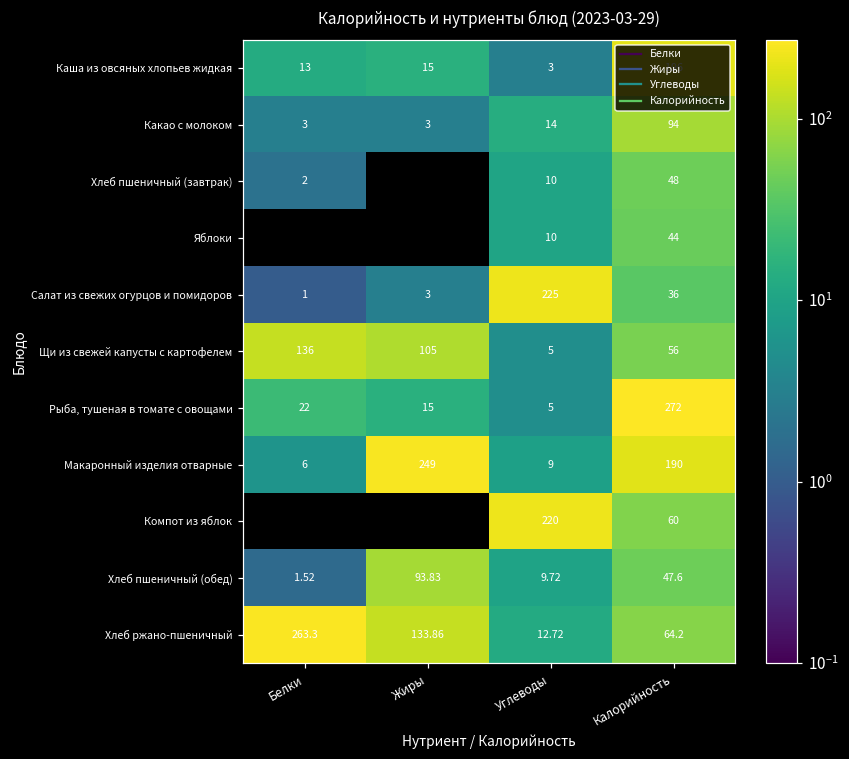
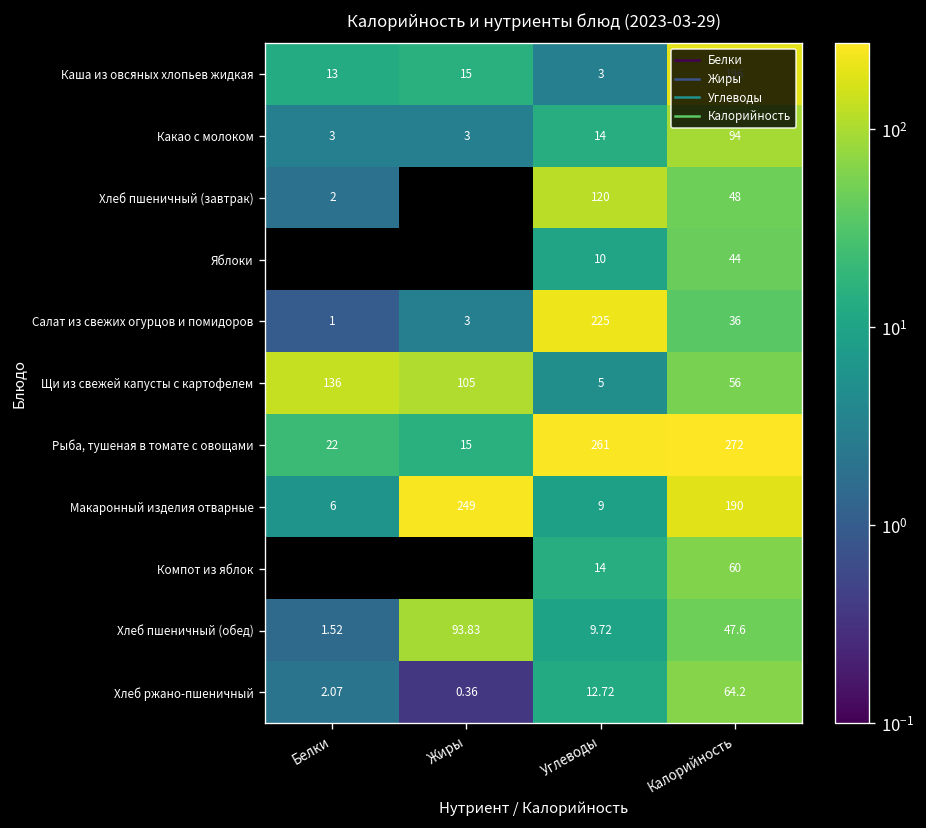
  {
    "Каша из овсяных хлопьев жидкая": {
      "Белки": 13,
      "Жиры": 15,
      "Углеводы": 3
    },
    "Какао с молоком": {
      "Белки": 3,
      "Жиры": 3,
      "Углеводы": 14,
      "Калорийность": 94
    },
    "Хлеб пшеничный (завтрак)": {
      "Белки": 2,
-     "Углеводы": 10,
+     "Углеводы": 120,
      "Калорийность": 48
    },
    "Яблоки": {
      "Углеводы": 10,
      "Калорийность": 44
    },
    "Салат из свежих огурцов и помидоров": {
      "Белки": 1,
      "Жиры": 3,
      "Углеводы": 225,
      "Калорийность": 36
    },
    "Щи из свежей капусты с картофелем": {
      "Белки": 136,
      "Жиры": 105,
      "Углеводы": 5,
      "Калорийность": 56
    },
    "Рыба, тушеная в томате с овощами": {
      "Белки": 22,
      "Жиры": 15,
-     "Углеводы": 5,
+     "Углеводы": 261,
      "Калорийность": 272
    },
    "Макаронный изделия отварные": {
      "Белки": 6,
      "Жиры": 249,
      "Углеводы": 9,
      "Калорийность": 190
    },
    "Компот из яблок": {
-     "Углеводы": 220,
+     "Углеводы": 14,
      "Калорийность": 60
    },
    "Хлеб пшеничный (обед)": {
      "Белки": 1.52,
      "Жиры": 93.83,
      "Углеводы": 9.72,
      "Калорийность": 47.6
    },
    "Хлеб ржано-пшеничный": {
-     "Белки": 263.3,
-     "Жиры": 133.86,
+     "Белки": 2.07,
+     "Жиры": 0.36,
      "Углеводы": 12.72,
      "Калорийность": 64.2
    }
  }
